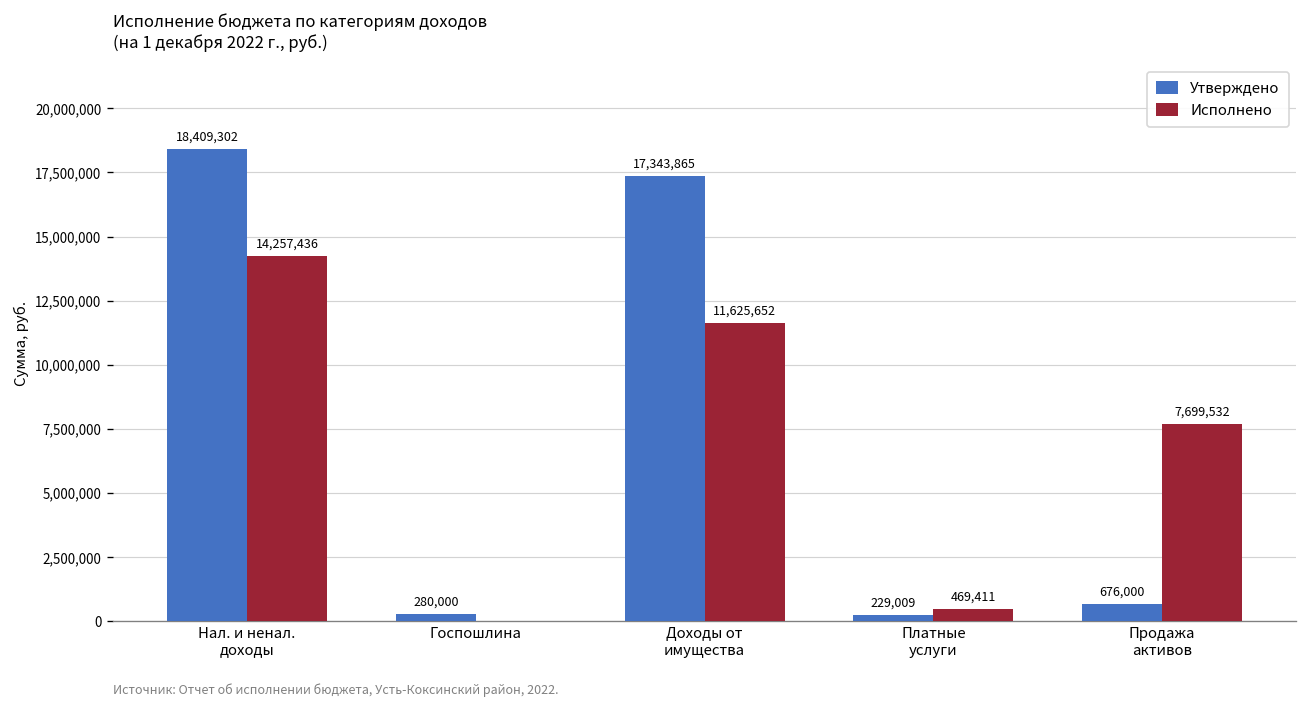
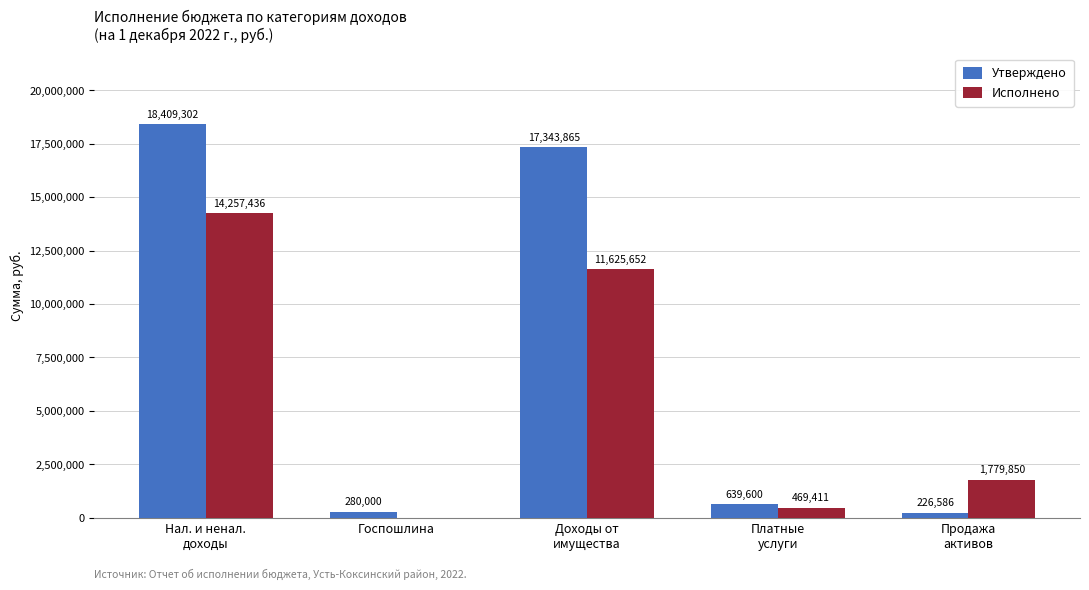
  {
    "Утверждено": {
      "Нал. и ненал. доходы": "18,409,302",
      "Госпошлина": "280,000",
      "Доходы от имущества": "17,343,865",
-     "Платные услуги": "229,009",
-     "Продажа активов": "676,000"
+     "Платные услуги": "639,600",
+     "Продажа активов": "226,586"
    },
    "Исполнено": {
      "Нал. и ненал. доходы": "14,257,436",
      "Доходы от имущества": "11,625,652",
      "Платные услуги": "469,411",
-     "Продажа активов": "7,699,532"
+     "Продажа активов": "1,779,850"
    }
  }
